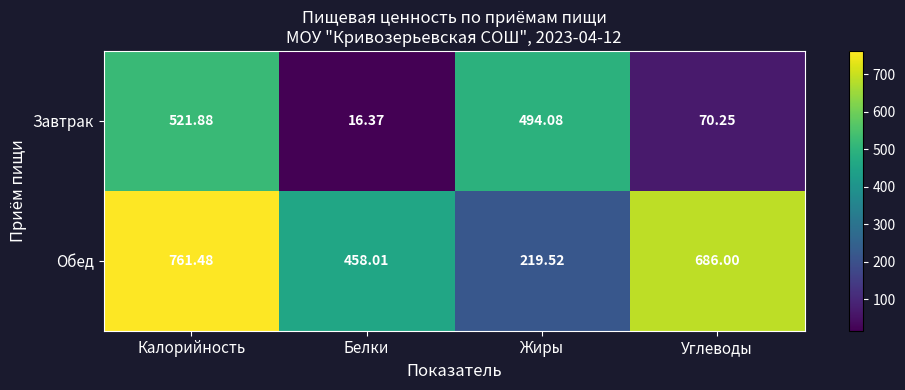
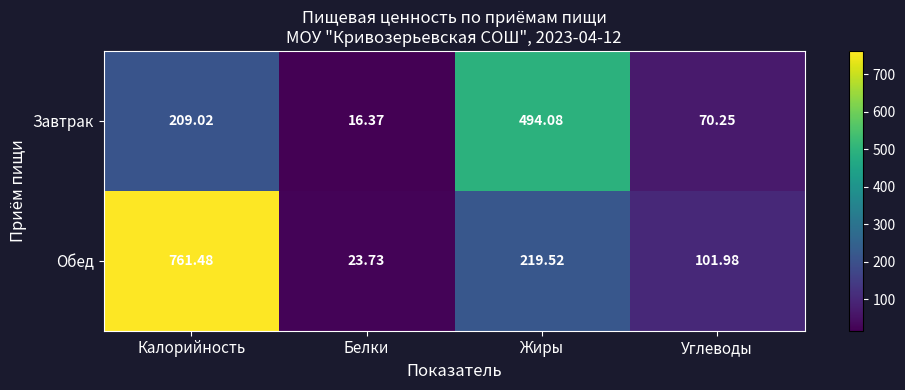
  {
    "Завтрак": {
-     "Калорийность": 521.88,
+     "Калорийность": 209.02,
      "Белки": 16.37,
      "Жиры": 494.08,
      "Углеводы": 70.25
    },
    "Обед": {
      "Калорийность": 761.48,
-     "Белки": 458.01,
+     "Белки": 23.73,
      "Жиры": 219.52,
-     "Углеводы": 686.00
+     "Углеводы": 101.98
    }
  }
